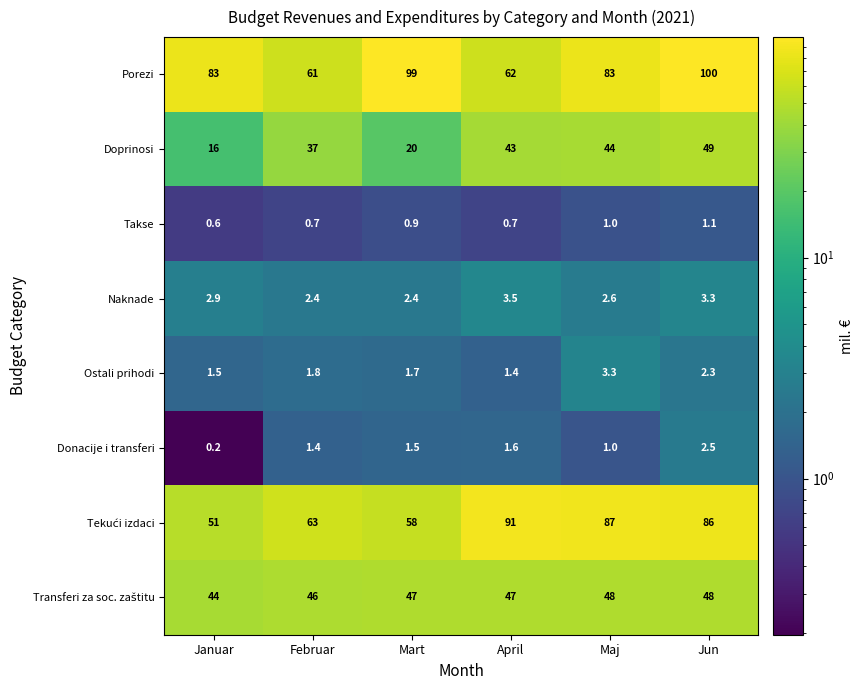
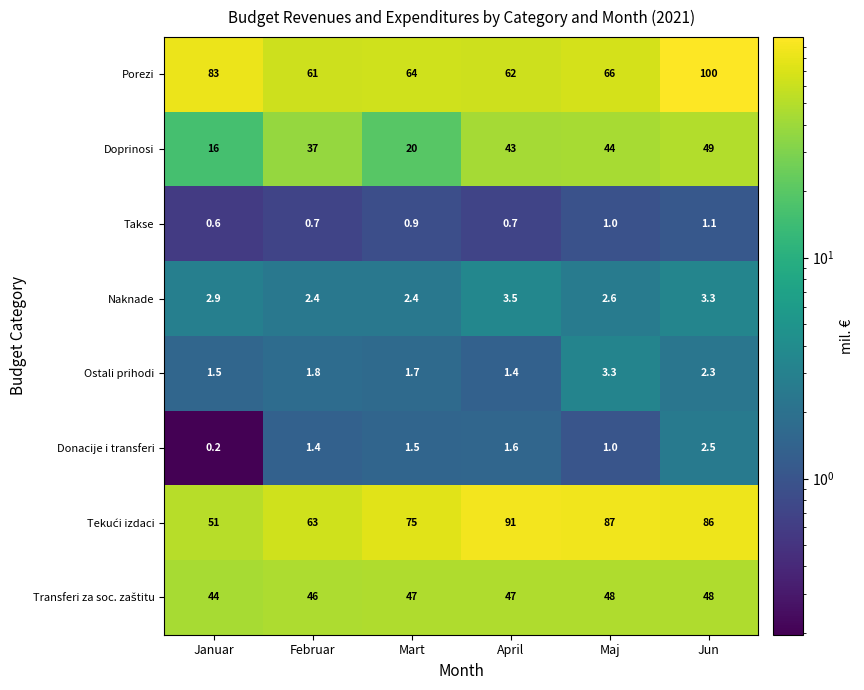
  {
    "Porezi": {
      "Januar": 83,
      "Februar": 61,
-     "Mart": 99,
+     "Mart": 64,
      "April": 62,
-     "Maj": 83,
+     "Maj": 66,
      "Jun": 100
    },
    "Doprinosi": {
      "Januar": 16,
      "Februar": 37,
      "Mart": 20,
      "April": 43,
      "Maj": 44,
      "Jun": 49
    },
    "Takse": {
      "Januar": 0.6,
      "Februar": 0.7,
      "Mart": 0.9,
      "April": 0.7,
      "Maj": 1.0,
      "Jun": 1.1
    },
    "Naknade": {
      "Januar": 2.9,
      "Februar": 2.4,
      "Mart": 2.4,
      "April": 3.5,
      "Maj": 2.6,
      "Jun": 3.3
    },
    "Ostali prihodi": {
      "Januar": 1.5,
      "Februar": 1.8,
      "Mart": 1.7,
      "April": 1.4,
      "Maj": 3.3,
      "Jun": 2.3
    },
    "Donacije i transferi": {
      "Januar": 0.2,
      "Februar": 1.4,
      "Mart": 1.5,
      "April": 1.6,
      "Maj": 1.0,
      "Jun": 2.5
    },
    "Tekući izdaci": {
      "Januar": 51,
      "Februar": 63,
-     "Mart": 58,
+     "Mart": 75,
      "April": 91,
      "Maj": 87,
      "Jun": 86
    },
    "Transferi za soc. zaštitu": {
      "Januar": 44,
      "Februar": 46,
      "Mart": 47,
      "April": 47,
      "Maj": 48,
      "Jun": 48
    }
  }
